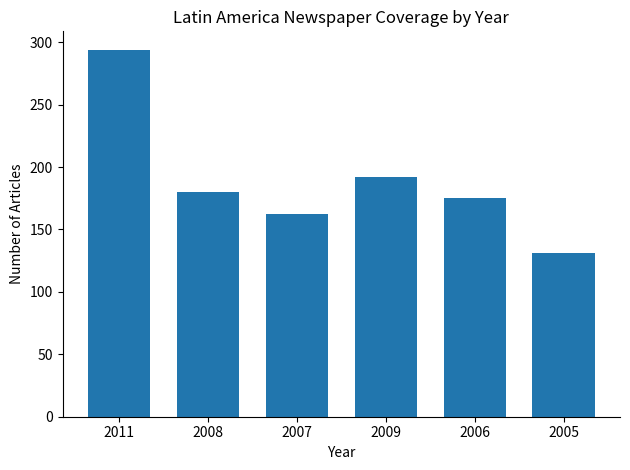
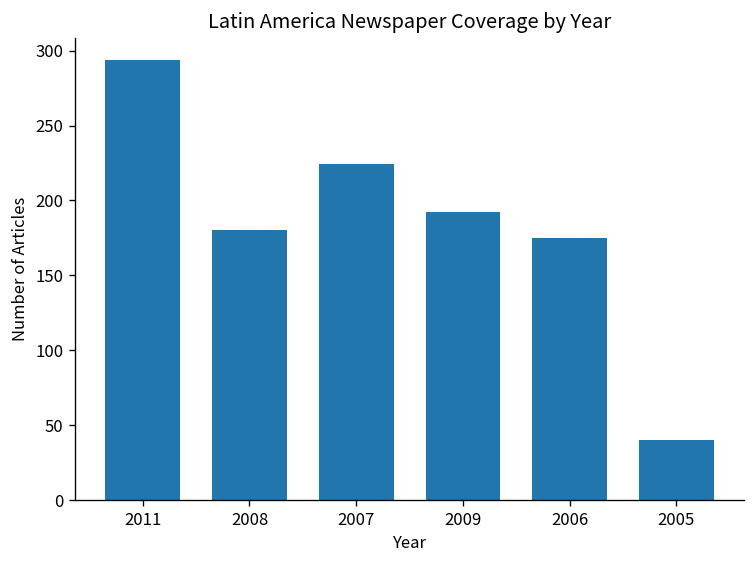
  {
    "2011": 294,
    "2008": 180,
-   "2007": 162,
+   "2007": 224,
    "2009": 192,
    "2006": 175,
-   "2005": 131
+   "2005": 40
  }
